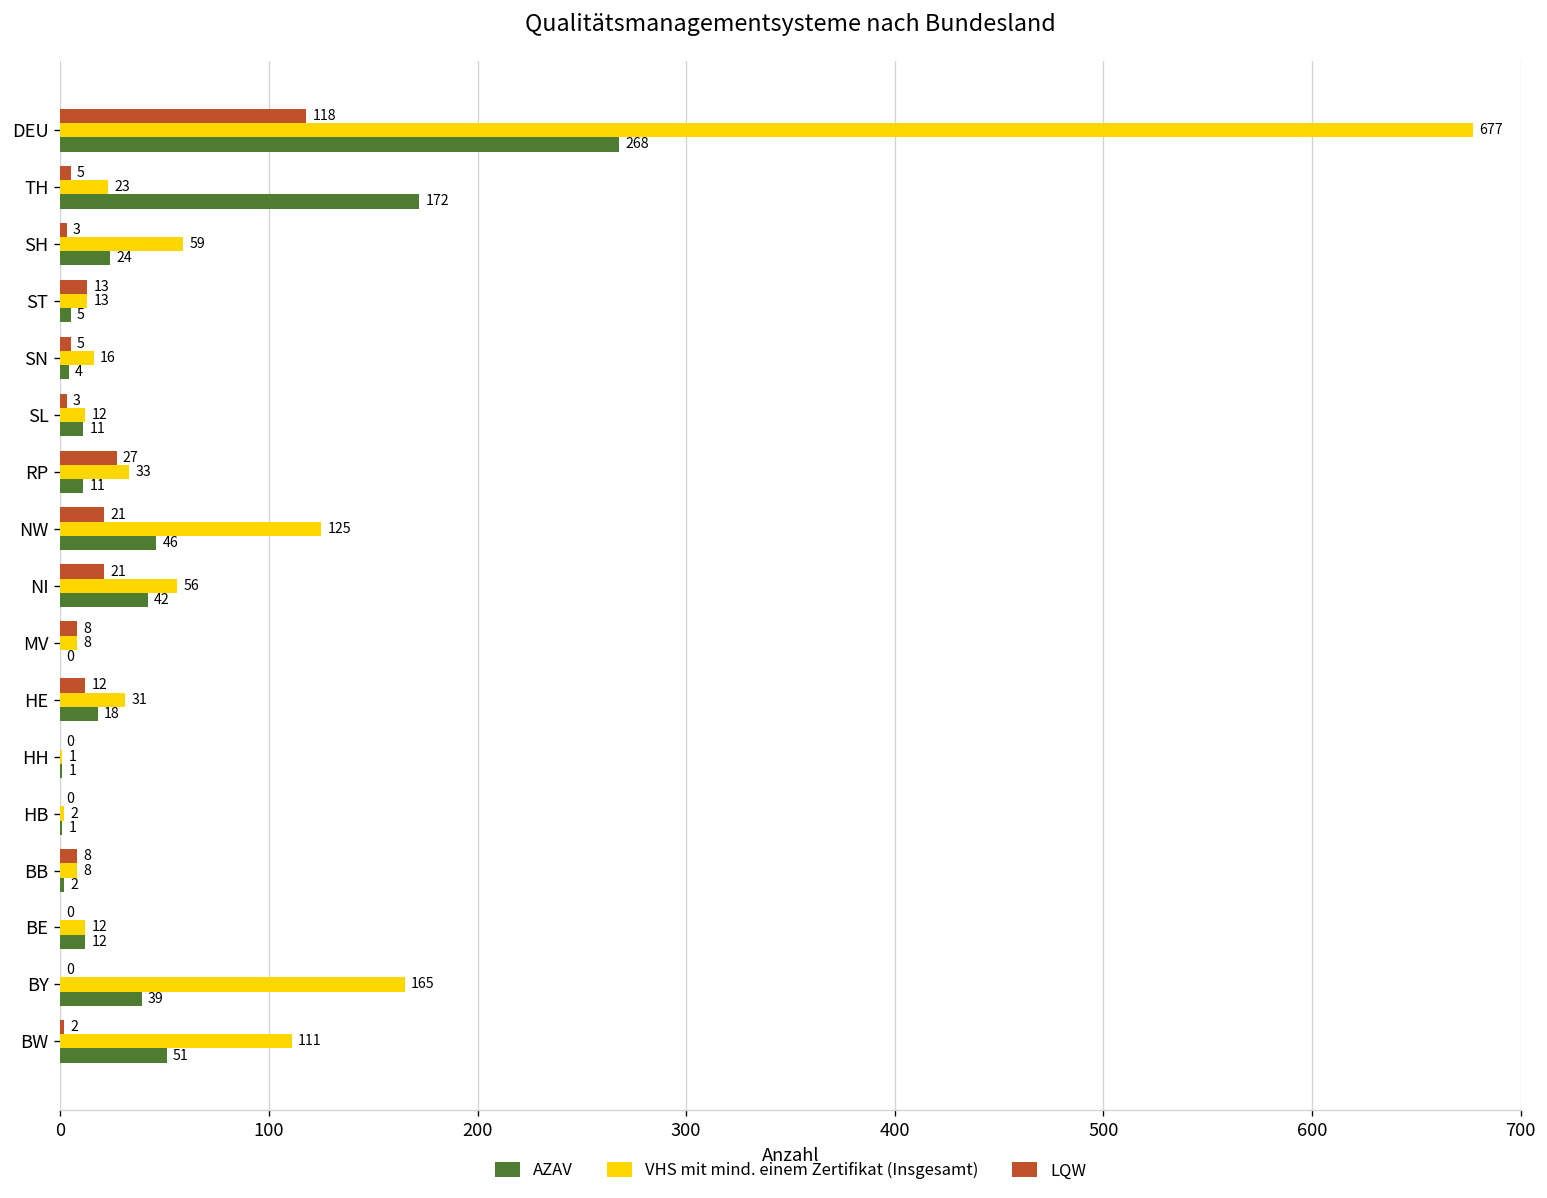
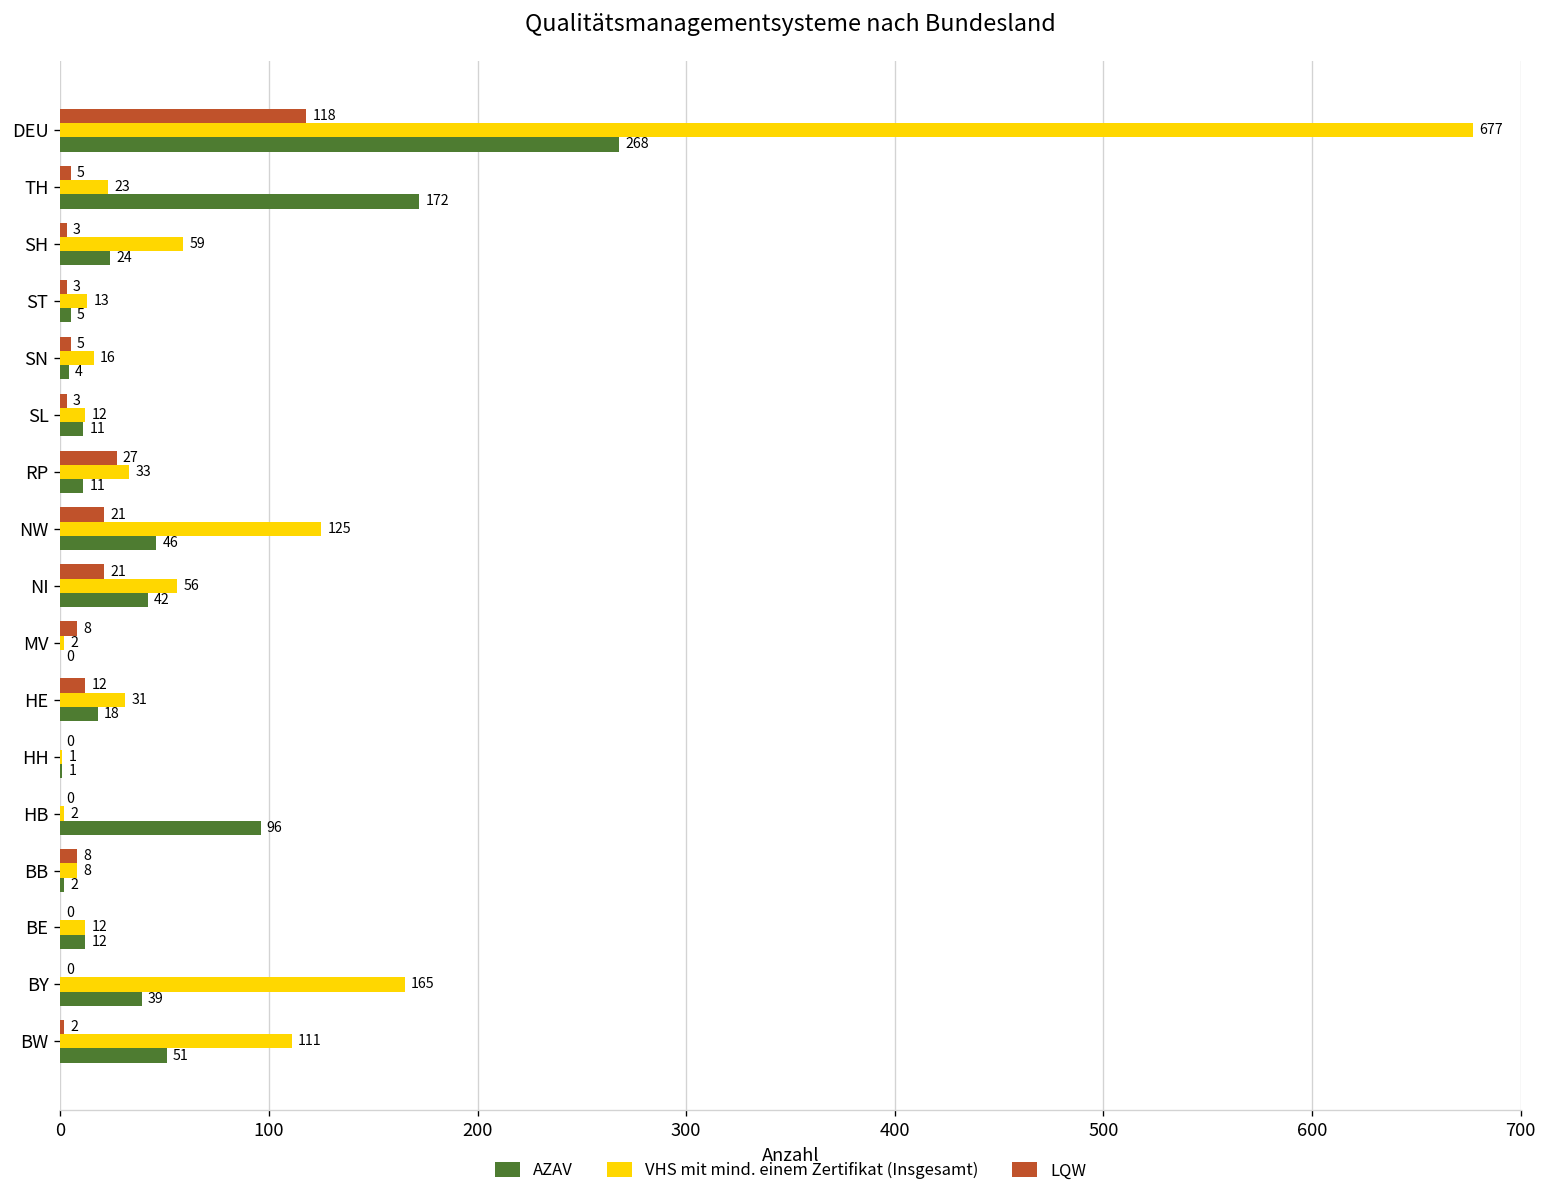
  {
    "AZAV": {
      "DEU": 268,
      "TH": 172,
      "SH": 24,
      "ST": 5,
      "SN": 4,
      "SL": 11,
      "RP": 11,
      "NW": 46,
      "NI": 42,
      "MV": 0,
      "HE": 18,
      "HH": 1,
-     "HB": 1,
+     "HB": 96,
      "BB": 2,
      "BE": 12,
      "BY": 39,
      "BW": 51
    },
    "VHS mit mind. einem Zertifikat (Insgesamt)": {
      "DEU": 677,
      "TH": 23,
      "SH": 59,
      "ST": 13,
      "SN": 16,
      "SL": 12,
      "RP": 33,
      "NW": 125,
      "NI": 56,
-     "MV": 8,
+     "MV": 2,
      "HE": 31,
      "HH": 1,
      "HB": 2,
      "BB": 8,
      "BE": 12,
      "BY": 165,
      "BW": 111
    },
    "LQW": {
      "DEU": 118,
      "TH": 5,
      "SH": 3,
-     "ST": 13,
+     "ST": 3,
      "SN": 5,
      "SL": 3,
      "RP": 27,
      "NW": 21,
      "NI": 21,
      "MV": 8,
      "HE": 12,
      "HH": 0,
      "HB": 0,
      "BB": 8,
      "BE": 0,
      "BY": 0,
      "BW": 2
    }
  }
